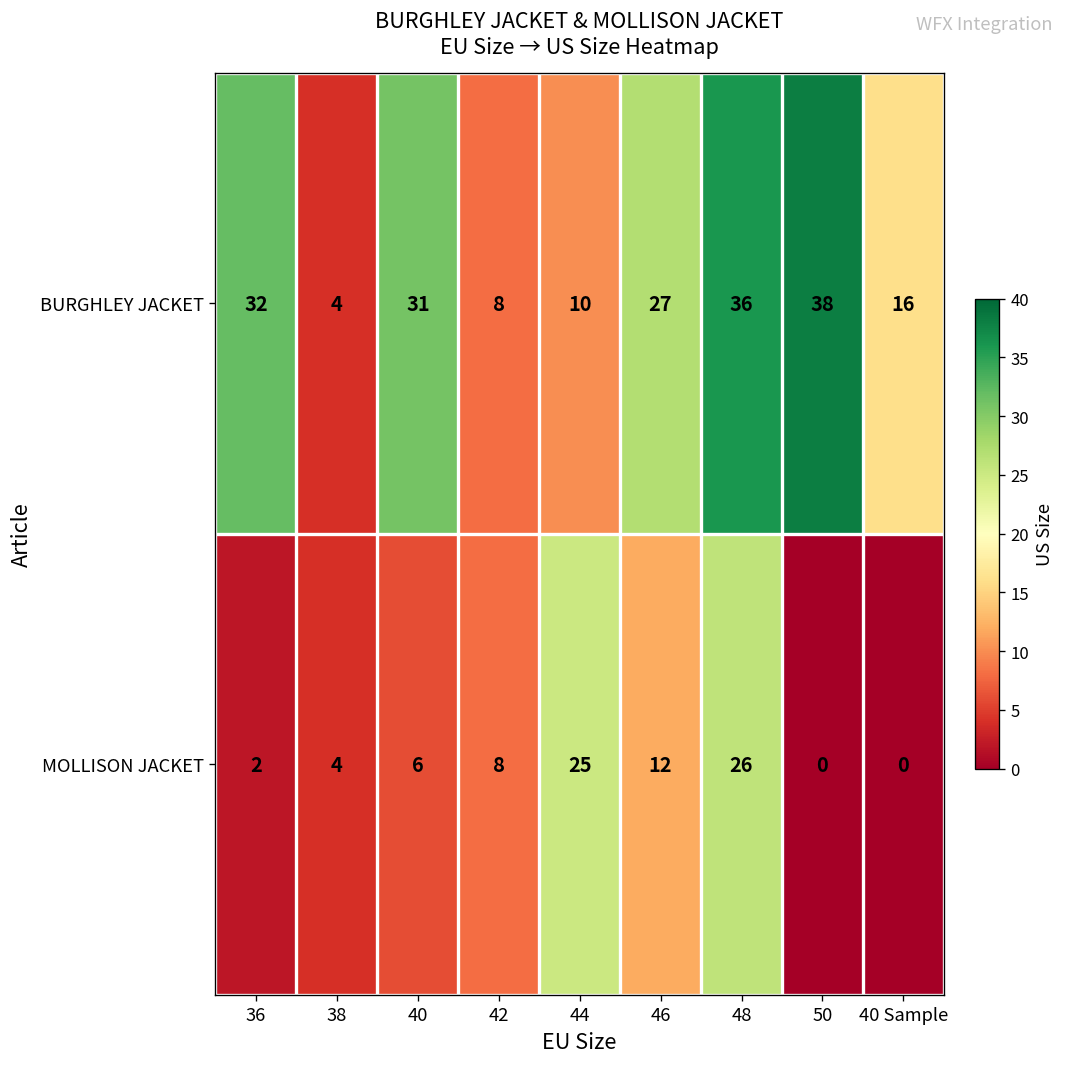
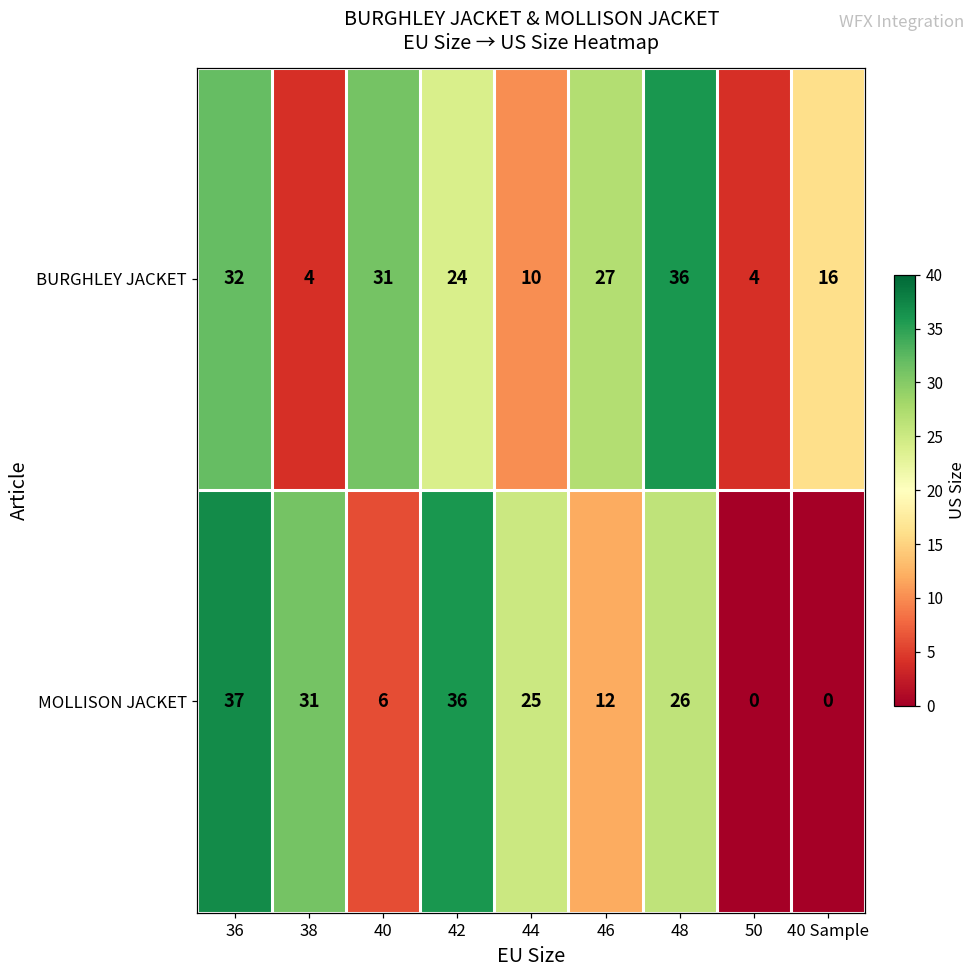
  {
    "BURGHLEY JACKET": {
      "36": 32,
      "38": 4,
      "40": 31,
-     "42": 8,
+     "42": 24,
      "44": 10,
      "46": 27,
      "48": 36,
-     "50": 38,
+     "50": 4,
      "40 Sample": 16
    },
    "MOLLISON JACKET": {
-     "36": 2,
-     "38": 4,
+     "36": 37,
+     "38": 31,
      "40": 6,
-     "42": 8,
+     "42": 36,
      "44": 25,
      "46": 12,
      "48": 26,
      "50": 0,
      "40 Sample": 0
    }
  }
